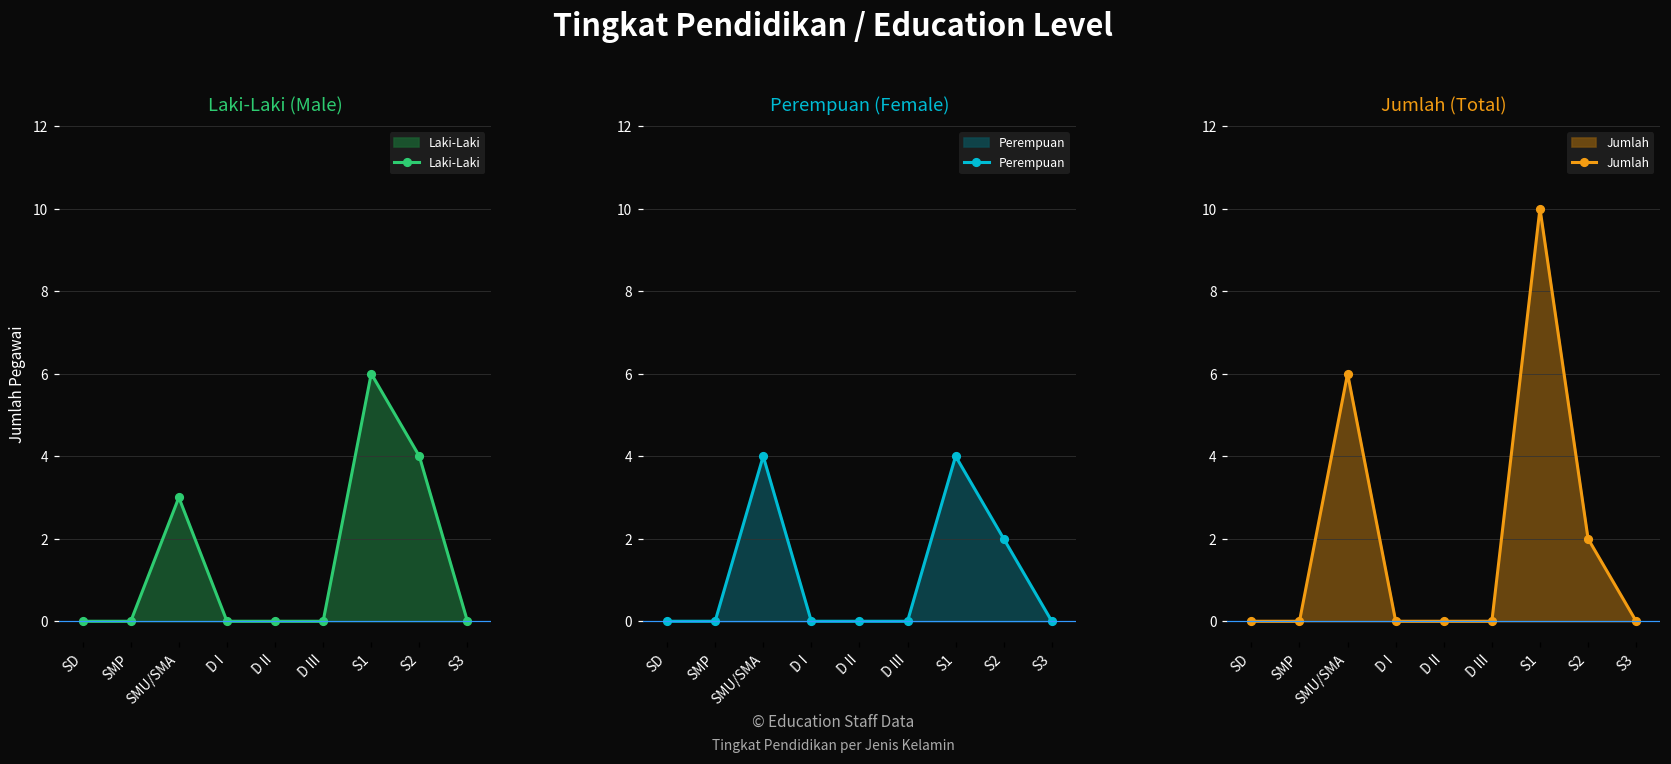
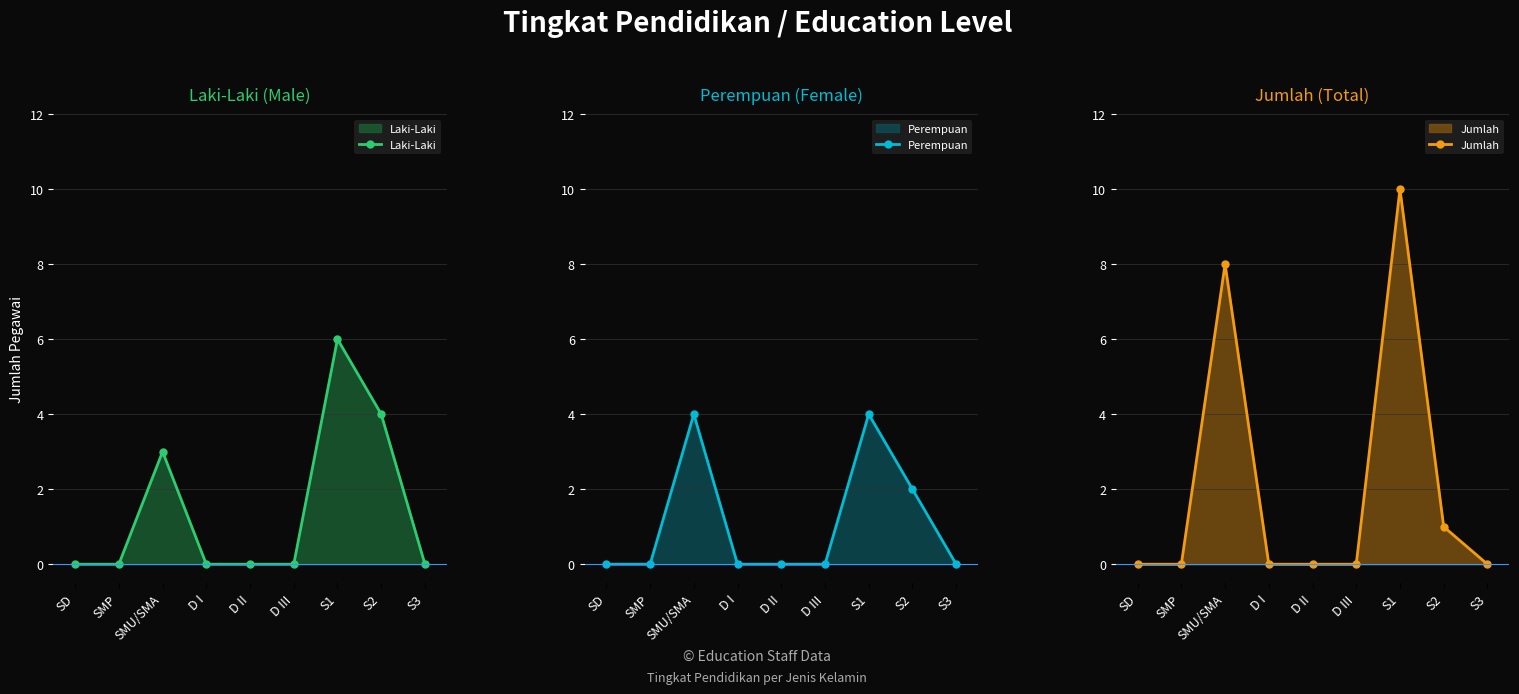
  {
    "Laki-Laki (Male)": {
      "SD": 0.0,
      "SMP": 0.0,
      "SMU/SMA": 3.0,
      "D I": 0.0,
      "D II": 0.0,
      "D III": 0.0,
      "S1": 6.0,
      "S2": 4.0,
      "S3": 0.0
    },
    "Perempuan (Female)": {
      "SD": 0.0,
      "SMP": 0.0,
      "SMU/SMA": 4.0,
      "D I": 0.0,
      "D II": 0.0,
      "D III": 0.0,
      "S1": 4.0,
      "S2": 2.0,
      "S3": 0.0
    },
    "Jumlah (Total)": {
      "SD": 0,
      "SMP": 0,
-     "SMU/SMA": 6,
+     "SMU/SMA": 8,
      "D I": 0,
      "D II": 0,
      "D III": 0,
      "S1": 10,
-     "S2": 2,
+     "S2": 1,
      "S3": 0
    }
  }
